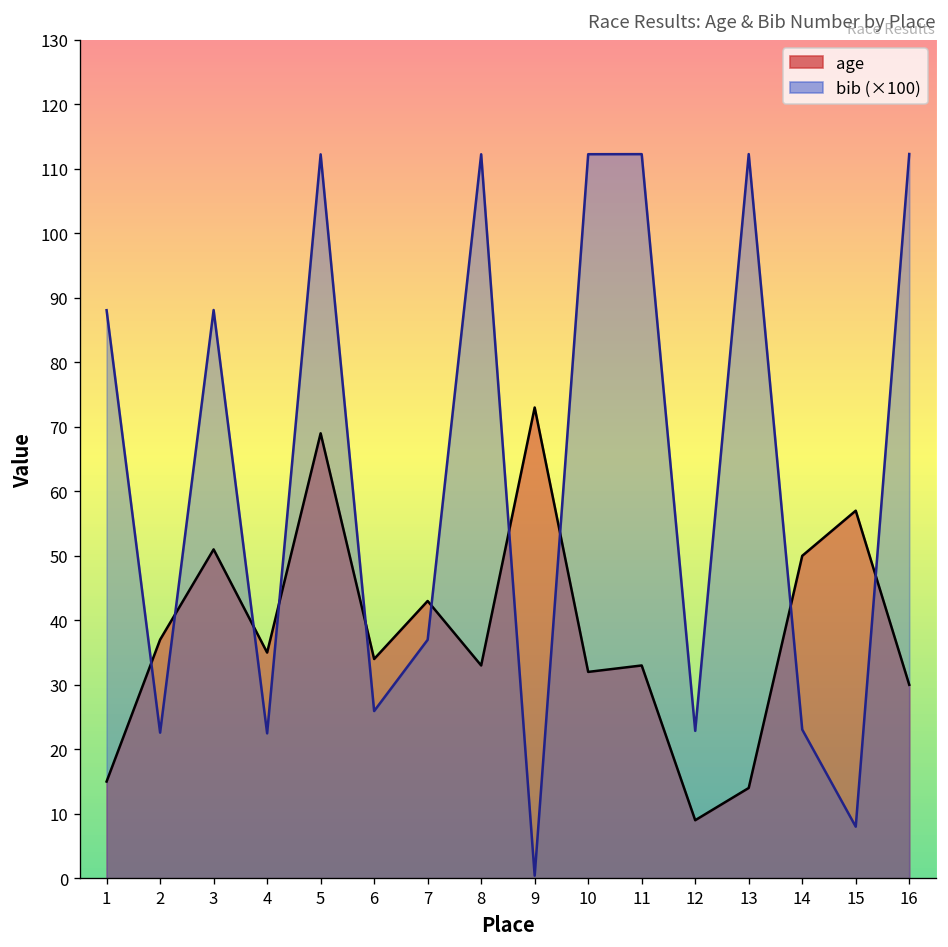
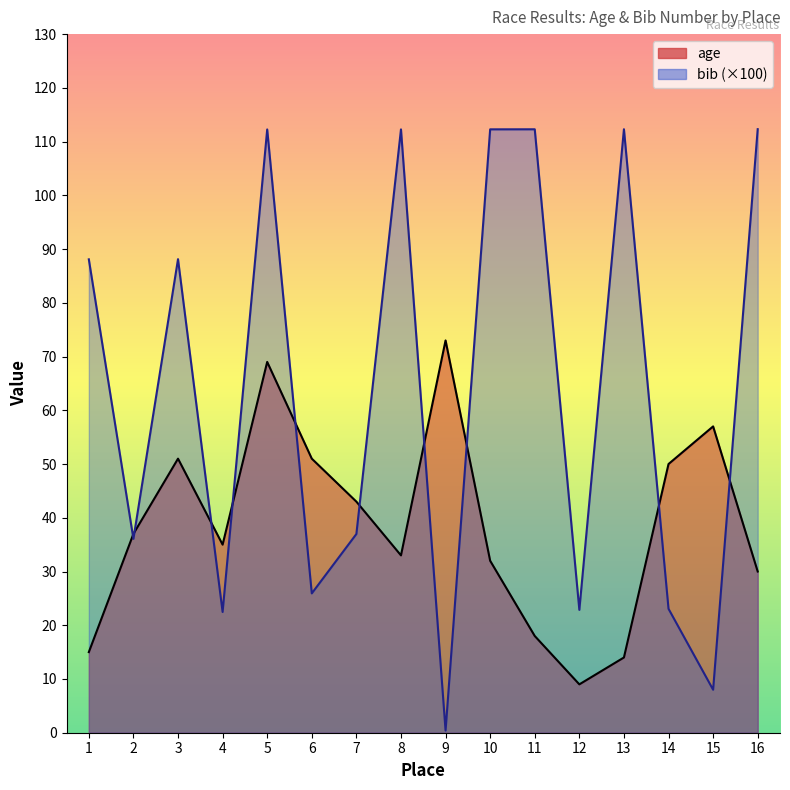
  {
    "age": {
      "1": 15,
      "2": 37,
      "3": 51,
      "4": 35,
      "5": 69,
-     "6": 34,
+     "6": 51,
      "7": 43,
      "8": 33,
      "9": 73,
      "10": 32,
-     "11": 33,
+     "11": 18,
      "12": 9,
      "13": 14,
      "14": 50,
      "15": 57,
      "16": 30
    },
    "bib (×100)": {
      "1": 88,
-     "2": 23,
+     "2": 36,
      "3": 88,
      "4": 22,
      "5": 112,
      "6": 26,
      "7": 37,
      "8": 112,
      "9": 0,
      "10": 112,
      "11": 112,
      "12": 23,
      "13": 112,
      "14": 23,
      "15": 8,
      "16": 112
    }
  }
